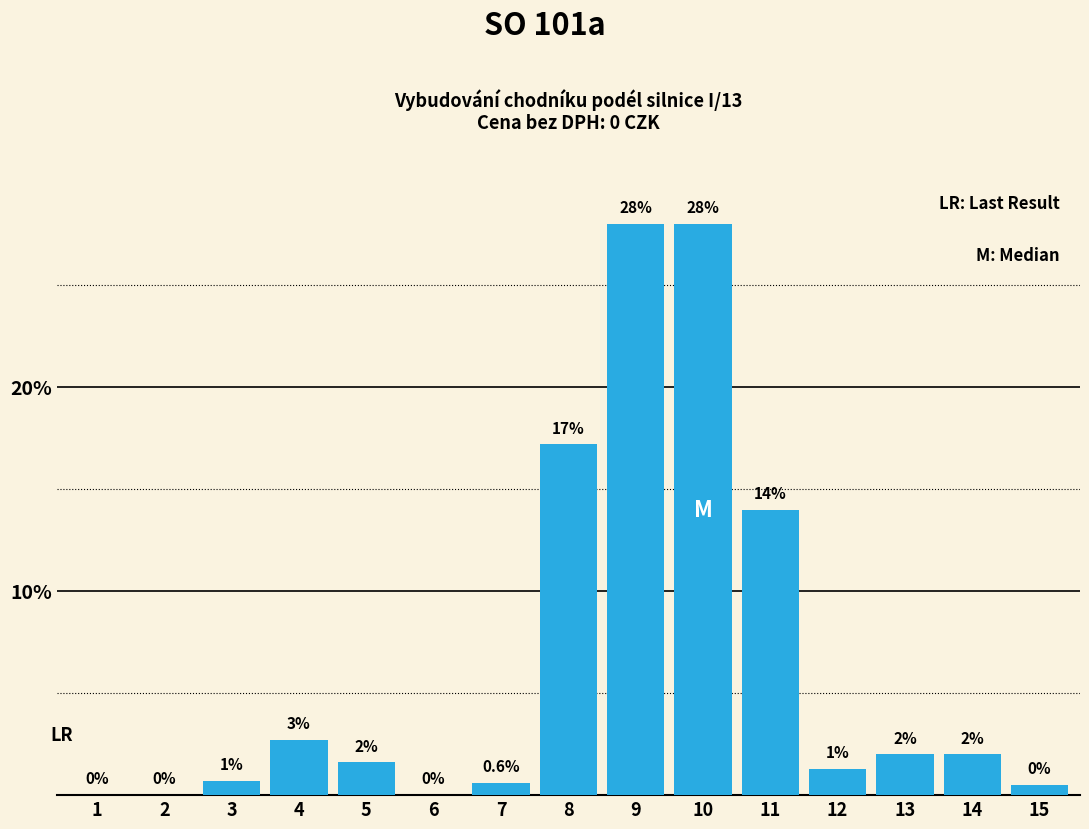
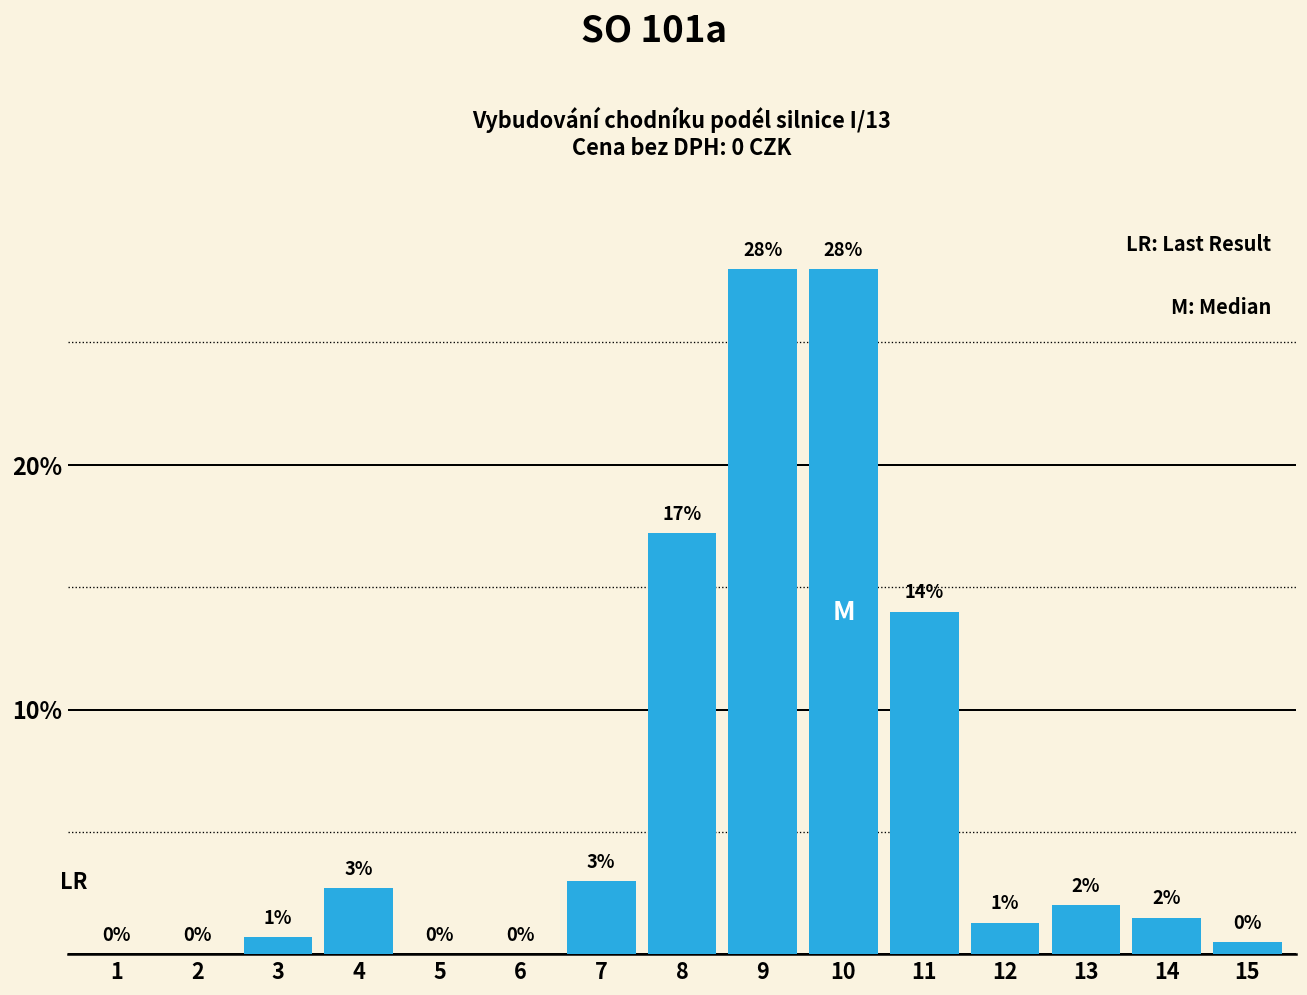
  {
    "1": "0%",
    "2": "0%",
    "3": "1%",
    "4": "3%",
-   "5": "2%",
+   "5": "0%",
    "6": "0%",
-   "7": "0.6%",
+   "7": "3%",
    "8": "17%",
    "9": "28%",
    "10": "28%",
    "11": "14%",
    "12": "1%",
    "13": "2%",
-   "14": "2.0%",
+   "14": "1.5%",
    "15": "0%"
  }
